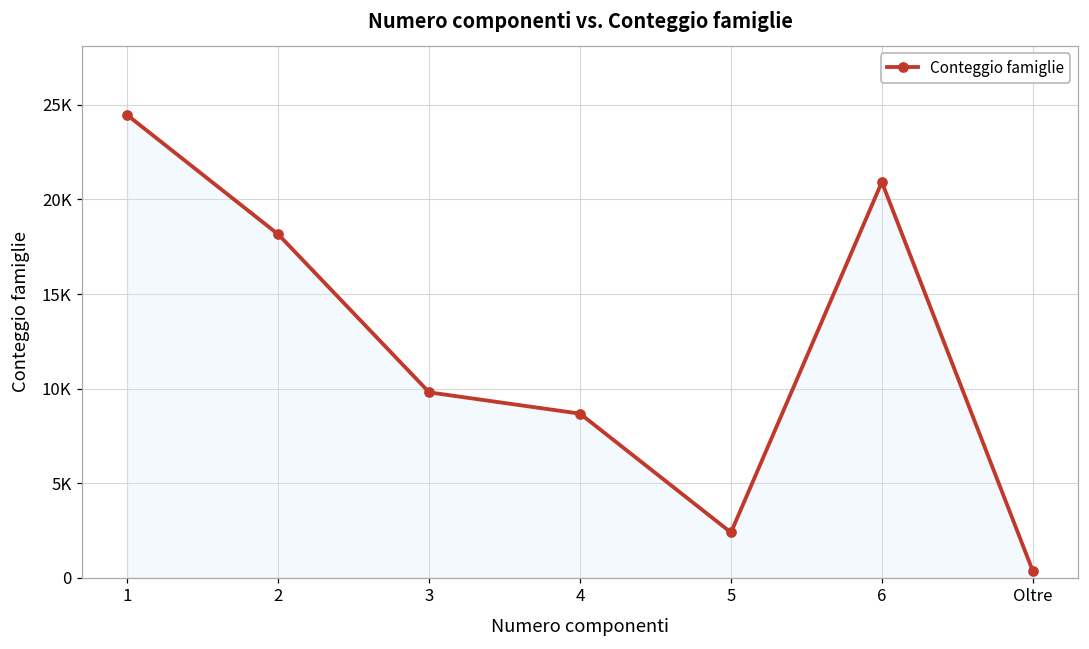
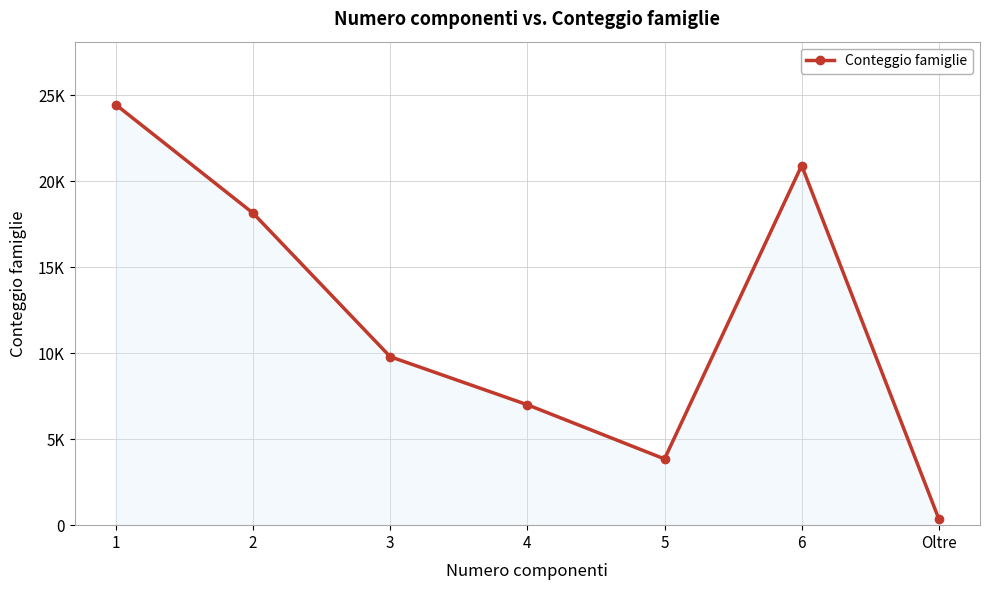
  {
    "1": 24500,
    "2": 18200,
    "3": 9800,
-   "4": 8700,
-   "5": 2400,
+   "4": 7000,
+   "5": 3900,
    "6": 20900,
    "Oltre": 400
  }
